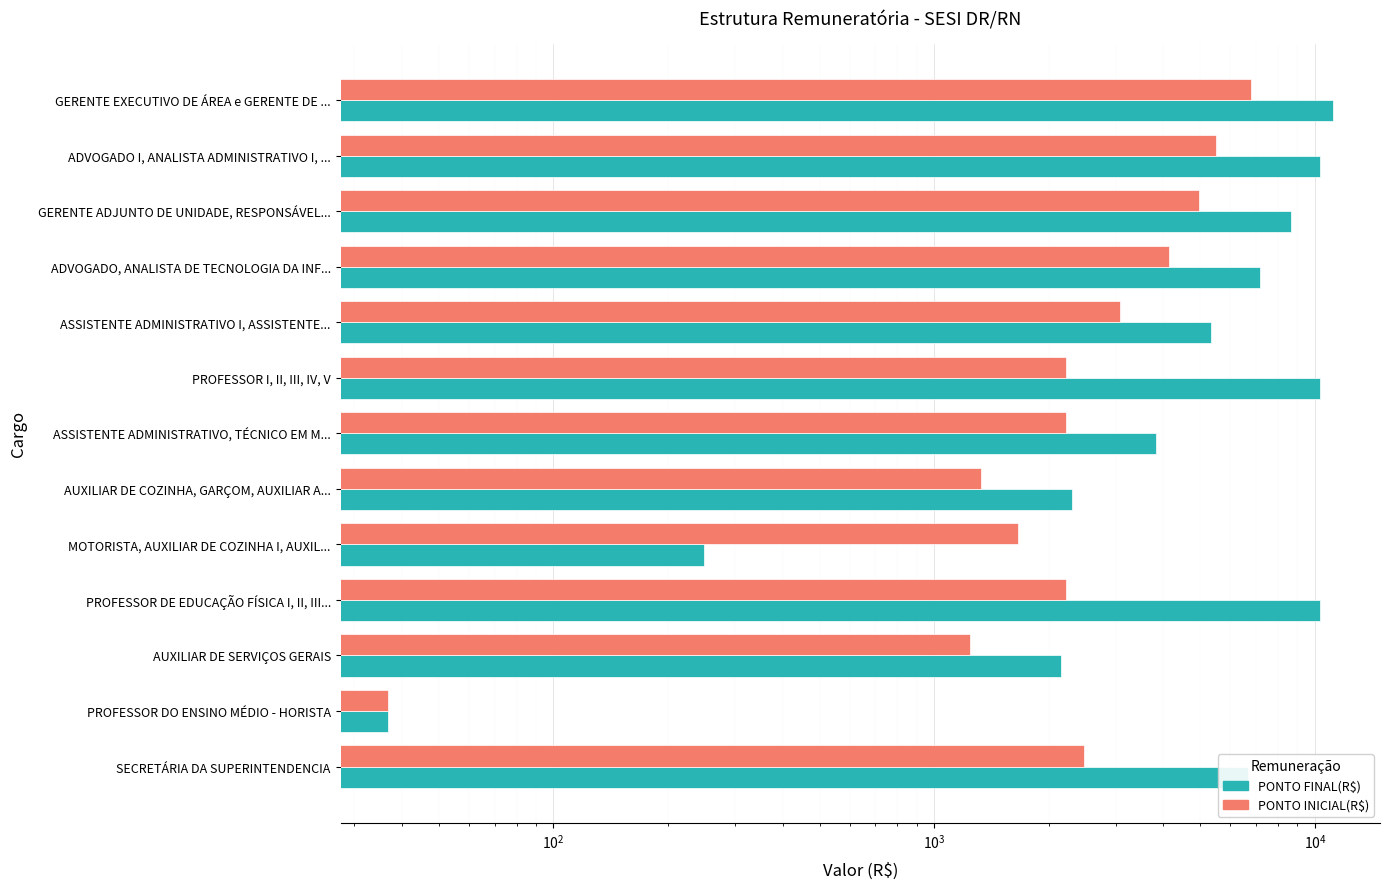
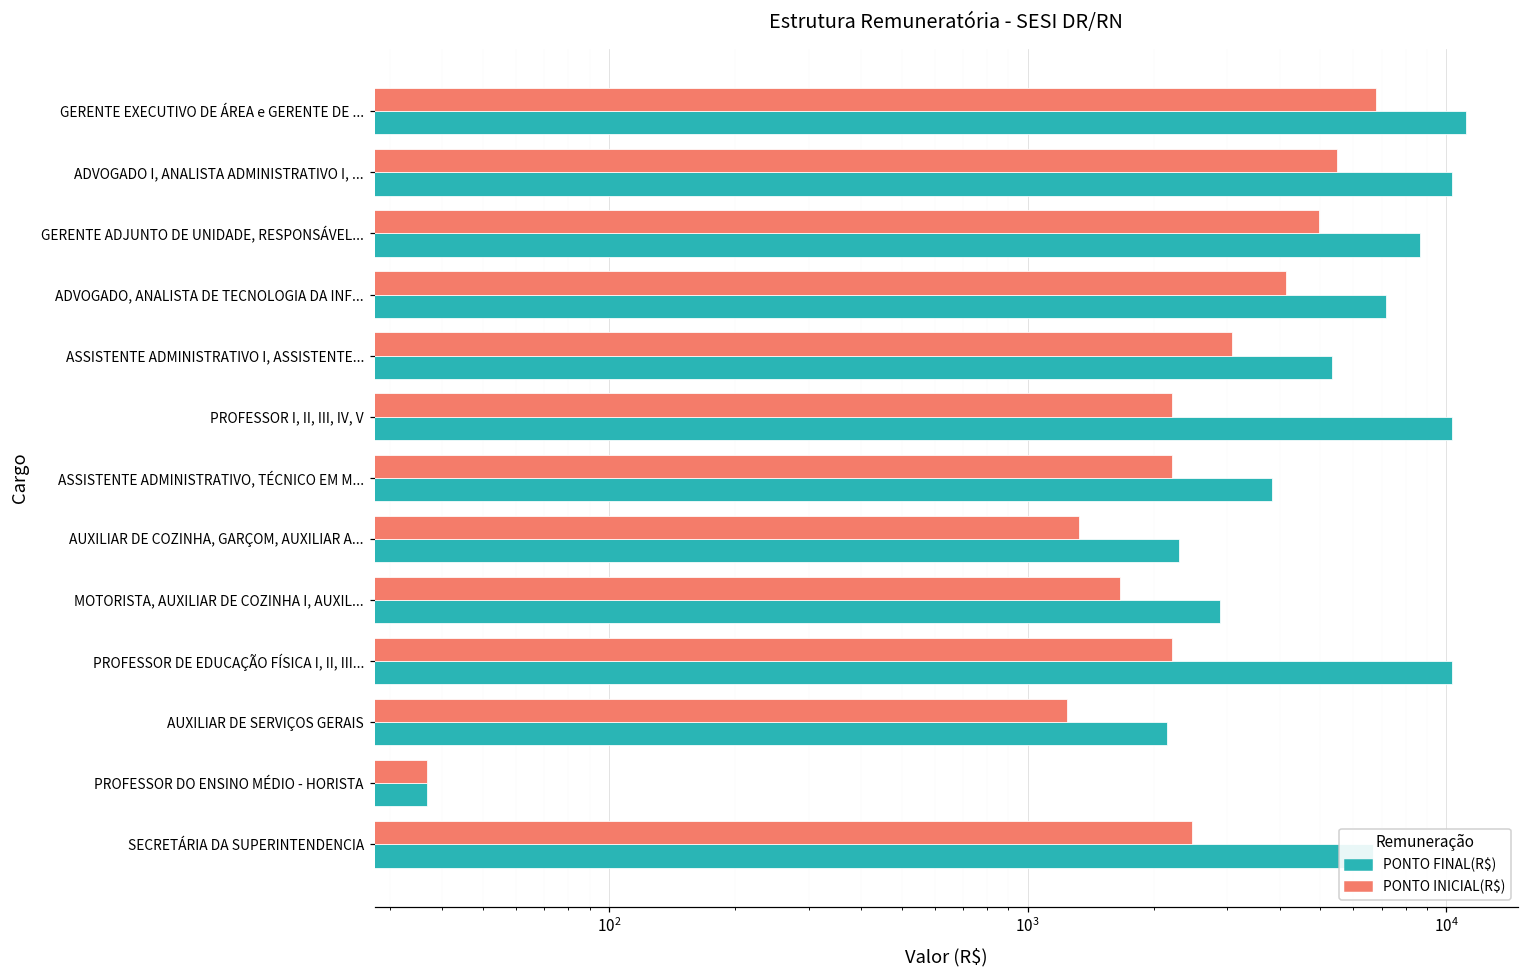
  {
    "PONTO FINAL(R$)": {
      "GERENTE EXECUTIVO DE ÁREA e GERENTE DE ...": 11100,
      "ADVOGADO I, ANALISTA ADMINISTRATIVO I, ...": 10300,
      "GERENTE ADJUNTO DE UNIDADE, RESPONSÁVEL...": 8700,
      "ADVOGADO, ANALISTA DE TECNOLOGIA DA INF...": 7200,
      "ASSISTENTE ADMINISTRATIVO I, ASSISTENTE...": 5300,
      "PROFESSOR I, II, III, IV, V": 10300,
      "ASSISTENTE ADMINISTRATIVO, TÉCNICO EM M...": 3800,
      "AUXILIAR DE COZINHA, GARÇOM, AUXILIAR A...": 2300,
-     "MOTORISTA, AUXILIAR DE COZINHA I, AUXIL...": 250,
+     "MOTORISTA, AUXILIAR DE COZINHA I, AUXIL...": 2900,
      "PROFESSOR DE EDUCAÇÃO FÍSICA I, II, III...": 10300,
      "AUXILIAR DE SERVIÇOS GERAIS": 2200,
      "PROFESSOR DO ENSINO MÉDIO - HORISTA": 37
    },
    "PONTO INICIAL(R$)": {
      "GERENTE EXECUTIVO DE ÁREA e GERENTE DE ...": 6800,
      "ADVOGADO I, ANALISTA ADMINISTRATIVO I, ...": 5500,
      "GERENTE ADJUNTO DE UNIDADE, RESPONSÁVEL...": 5000,
      "ADVOGADO, ANALISTA DE TECNOLOGIA DA INF...": 4100,
      "ASSISTENTE ADMINISTRATIVO I, ASSISTENTE...": 3100,
      "PROFESSOR I, II, III, IV, V": 2200,
      "ASSISTENTE ADMINISTRATIVO, TÉCNICO EM M...": 2200,
      "AUXILIAR DE COZINHA, GARÇOM, AUXILIAR A...": 1330,
      "MOTORISTA, AUXILIAR DE COZINHA I, AUXIL...": 1700,
      "PROFESSOR DE EDUCAÇÃO FÍSICA I, II, III...": 2200,
      "AUXILIAR DE SERVIÇOS GERAIS": 1240,
      "PROFESSOR DO ENSINO MÉDIO - HORISTA": 37,
      "SECRETÁRIA DA SUPERINTENDENCIA": 2500
    }
  }
